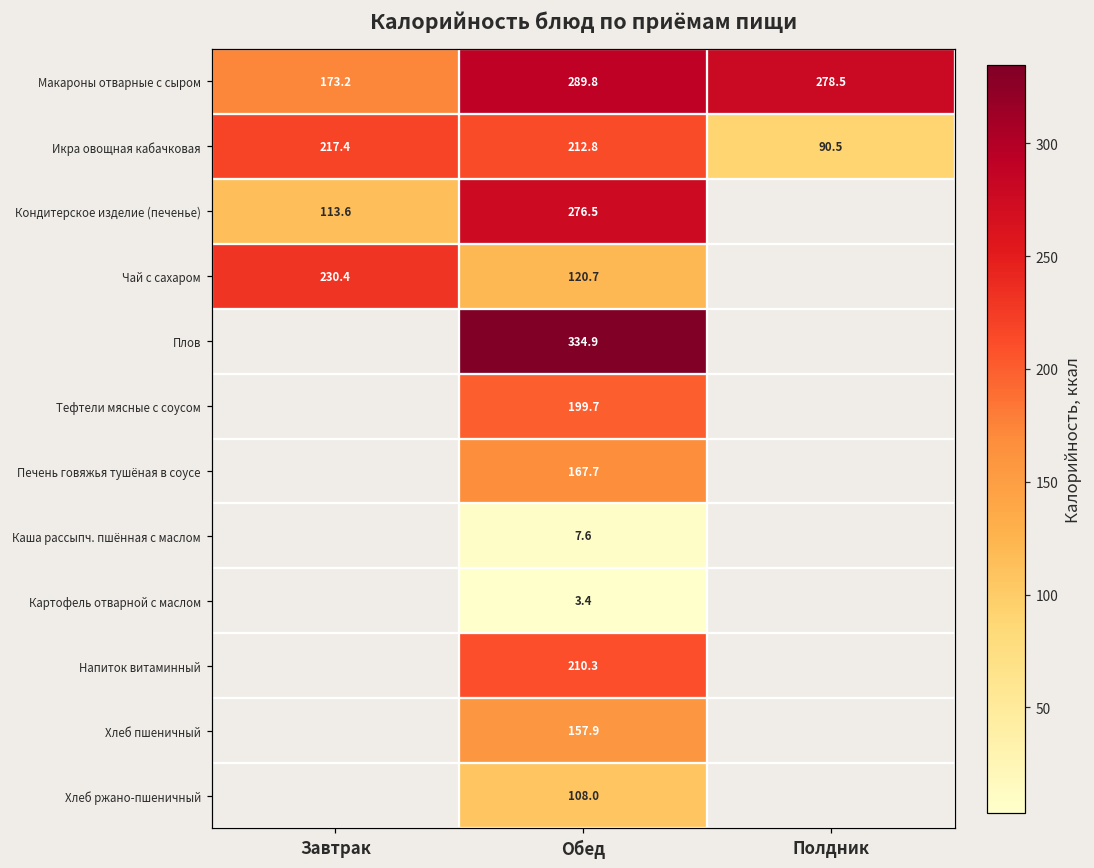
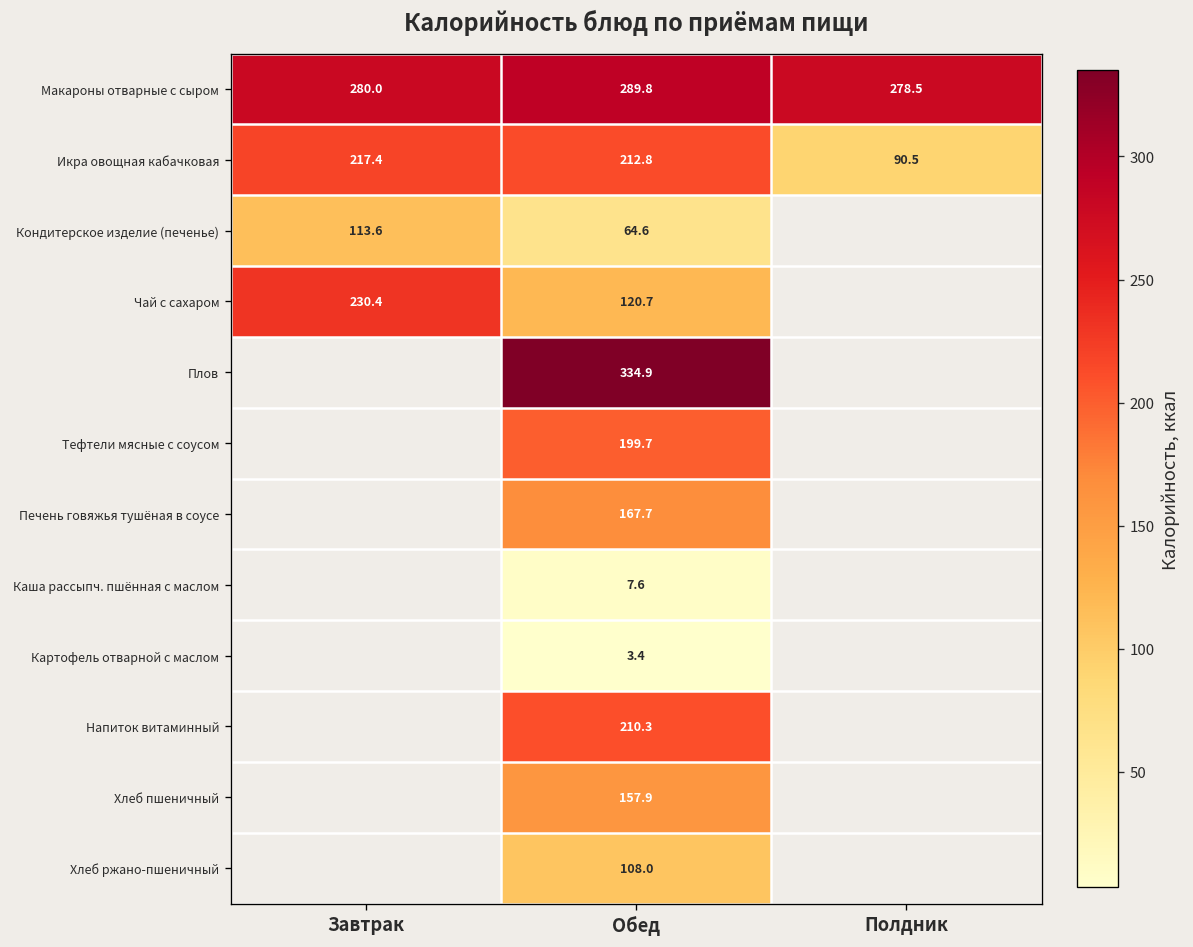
  {
    "Макароны отварные с сыром": {
-     "Завтрак": 173.2,
+     "Завтрак": 280.0,
      "Обед": 289.8,
      "Полдник": 278.5
    },
    "Икра овощная кабачковая": {
      "Завтрак": 217.4,
      "Обед": 212.8,
      "Полдник": 90.5
    },
    "Кондитерское изделие (печенье)": {
      "Завтрак": 113.6,
-     "Обед": 276.5
+     "Обед": 64.6
    },
    "Чай с сахаром": {
      "Завтрак": 230.4,
      "Обед": 120.7
    },
    "Плов": {
      "Обед": 334.9
    },
    "Тефтели мясные с соусом": {
      "Обед": 199.7
    },
    "Печень говяжья тушёная в соусе": {
      "Обед": 167.7
    },
    "Каша рассыпч. пшённая с маслом": {
      "Обед": 7.6
    },
    "Картофель отварной с маслом": {
      "Обед": 3.4
    },
    "Напиток витаминный": {
      "Обед": 210.3
    },
    "Хлеб пшеничный": {
      "Обед": 157.9
    },
    "Хлеб ржано-пшеничный": {
      "Обед": 108.0
    }
  }
